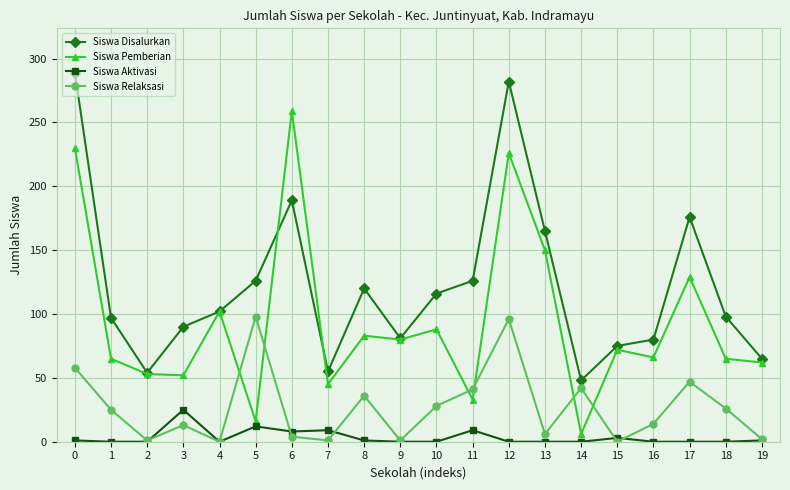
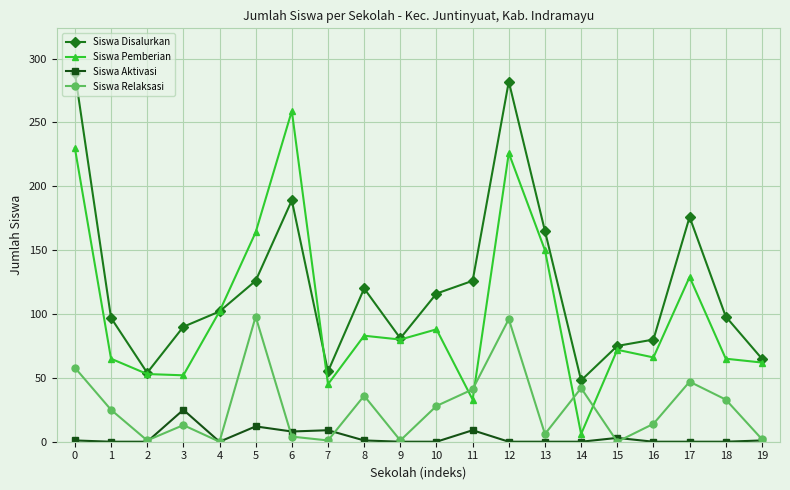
  {
    "Siswa Pemberian": {
      "0": 230,
      "1": 65,
      "3": 52,
-     "5": 16,
+     "5": 164,
      "6": 259,
      "7": 45,
      "8": 83,
      "10": 88,
      "11": 33,
      "12": 226,
      "13": 150,
      "14": 6,
      "15": 72,
      "16": 66,
      "17": 129,
      "18": 65,
      "19": 62
    },
    "Siswa Relaksasi": {
      "0": 58,
      "1": 25,
      "3": 13,
      "5": 98,
      "6": 4,
      "7": 1,
      "8": 36,
      "10": 28,
      "11": 41,
      "12": 96,
      "13": 6,
      "14": 42,
      "15": 0,
      "16": 14,
      "17": 47,
-     "18": 26
+     "18": 33
    }
  }
